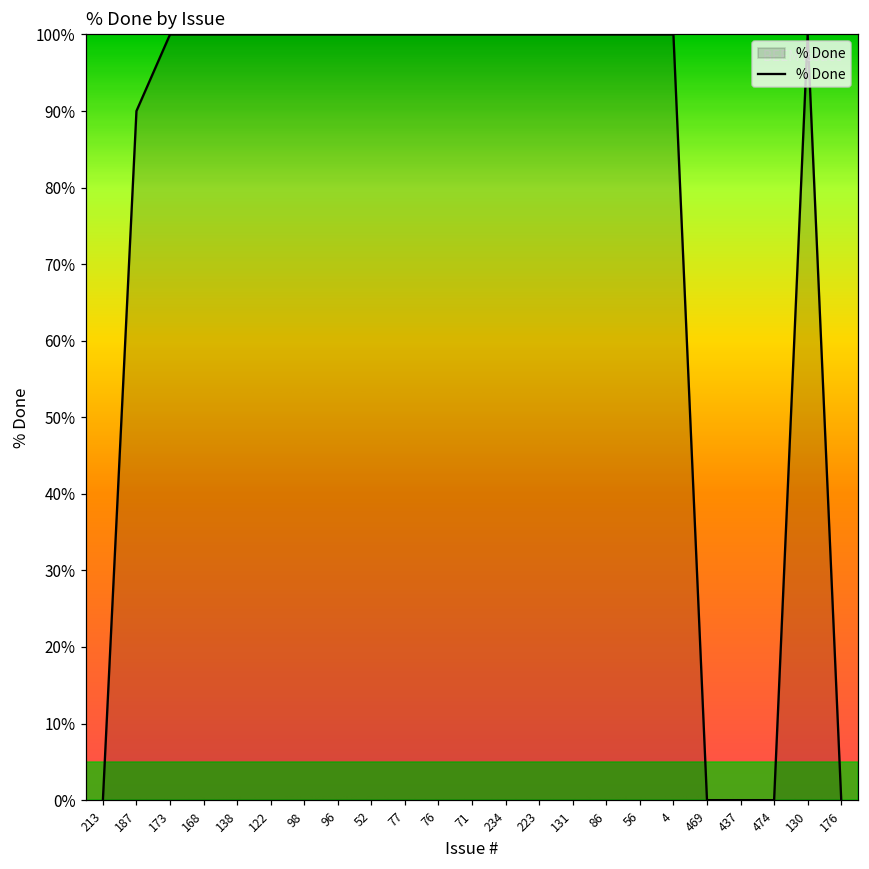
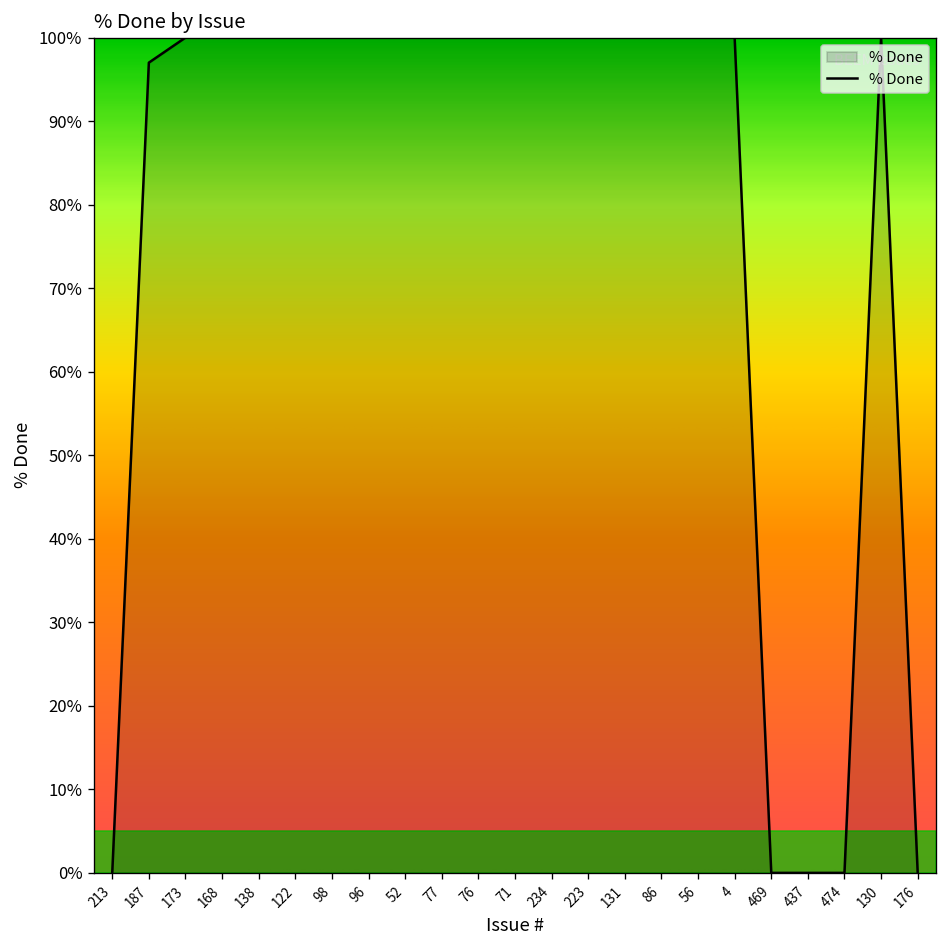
  {
-   "187": "90%",
+   "187": "97%",
    "173": "100%",
    "168": "100%",
    "138": "100%",
    "122": "100%",
    "98": "100%",
    "96": "100%",
    "52": "100%",
    "77": "100%",
    "76": "100%",
    "71": "100%",
    "234": "100%",
    "223": "100%",
    "131": "100%",
    "86": "100%",
    "56": "100%",
    "4": "100%",
    "130": "100%"
  }
